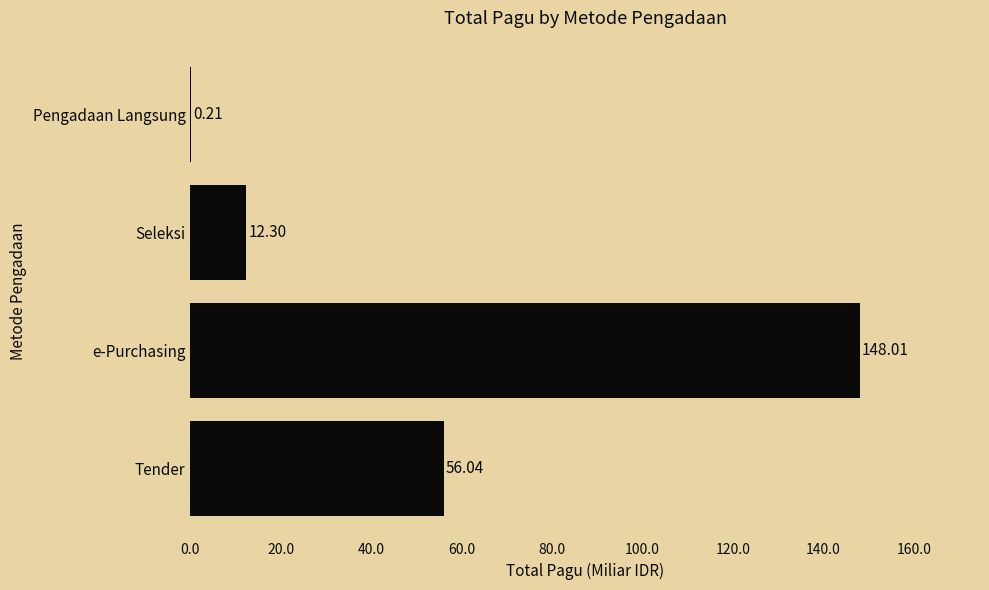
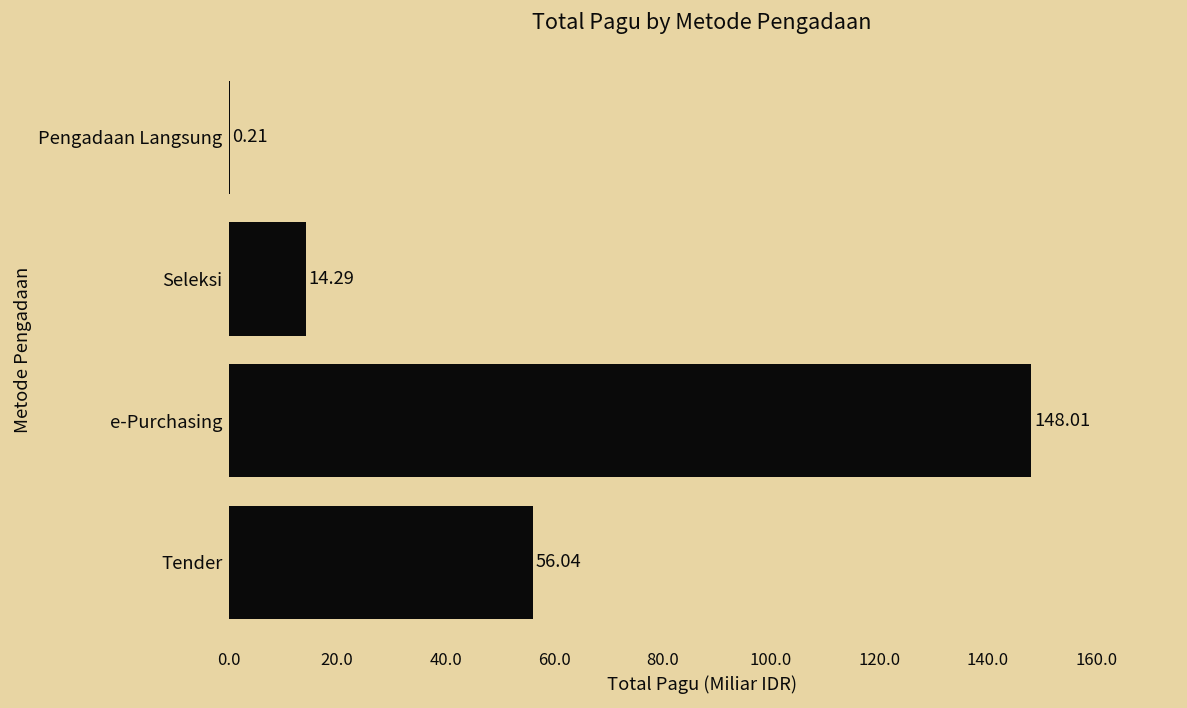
  {
    "Pengadaan Langsung": 0.21,
-   "Seleksi": 12.30,
+   "Seleksi": 14.29,
    "e-Purchasing": 148.01,
    "Tender": 56.04
  }
